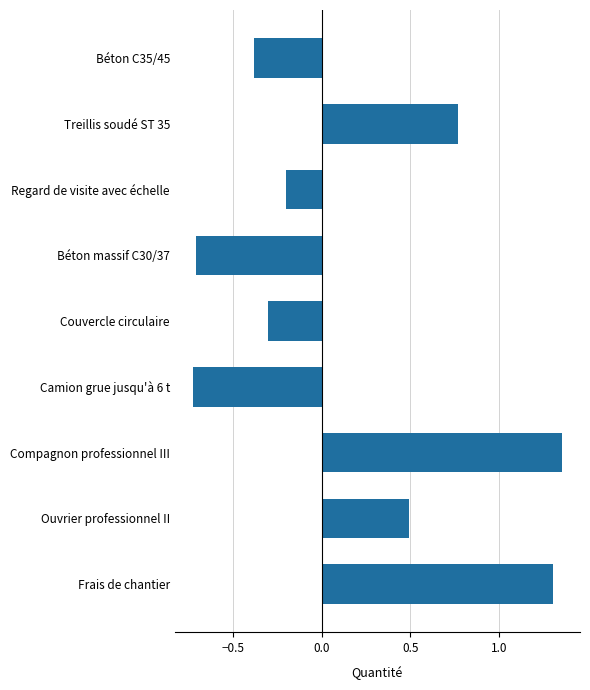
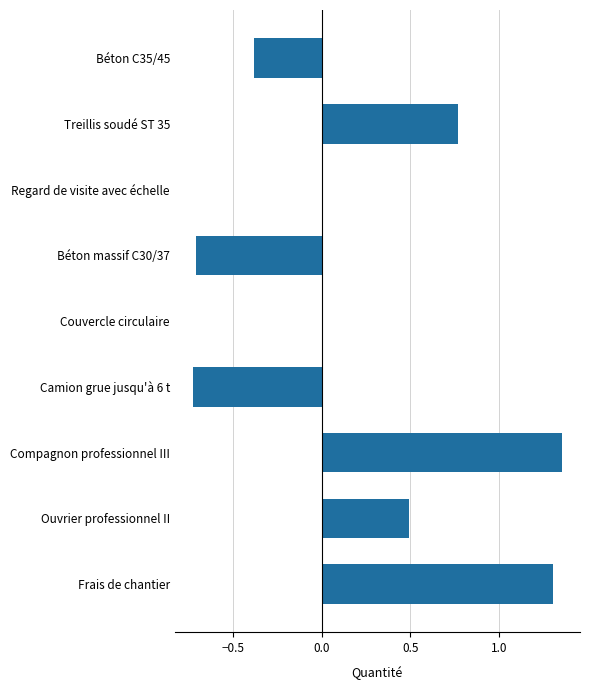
  {
    "Béton C35/45": -0.38,
    "Treillis soudé ST 35": 0.77,
-   "Regard de visite avec échelle": -0.20,
+   "Regard de visite avec échelle": 0.00,
    "Béton massif C30/37": -0.71,
-   "Couvercle circulaire": -0.30,
+   "Couvercle circulaire": 0.00,
    "Camion grue jusqu'à 6 t": -0.72,
    "Compagnon professionnel III": 1.35,
    "Ouvrier professionnel II": 0.49,
    "Frais de chantier": 1.30
  }
